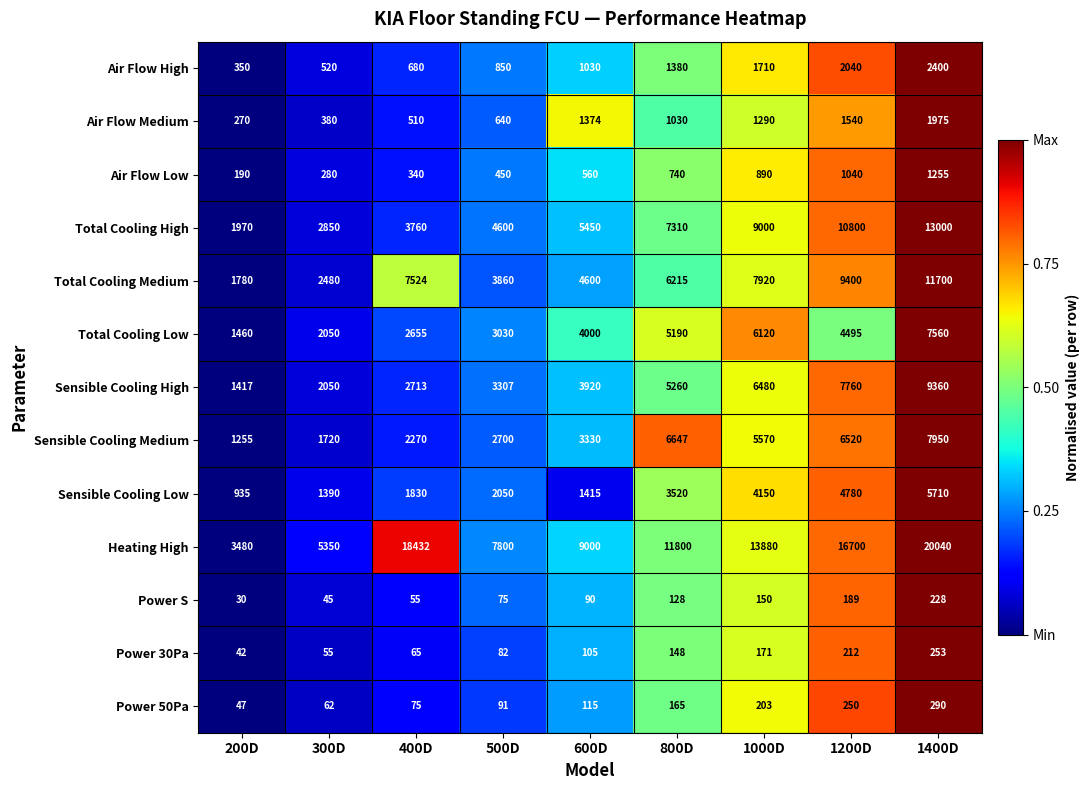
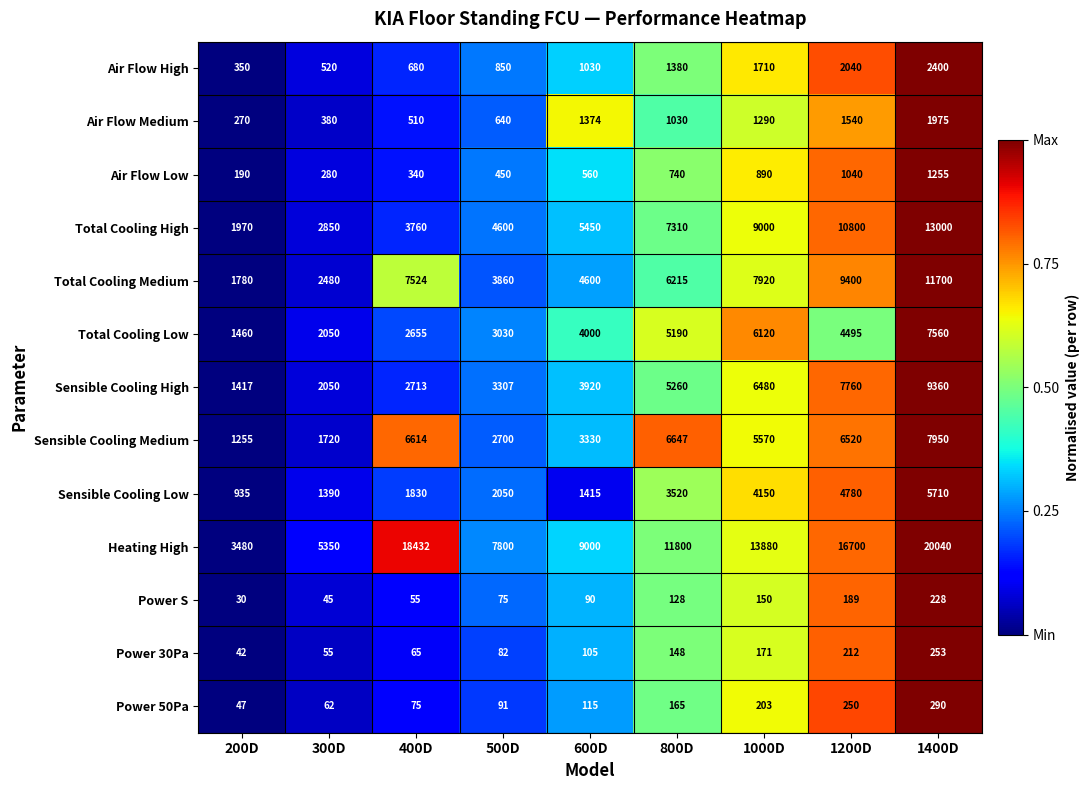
  {
    "Air Flow High": {
      "200D": 350,
      "300D": 520,
      "400D": 680,
      "500D": 850,
      "600D": 1030,
      "800D": 1380,
      "1000D": 1710,
      "1200D": 2040,
      "1400D": 2400
    },
    "Air Flow Medium": {
      "200D": 270,
      "300D": 380,
      "400D": 510,
      "500D": 640,
      "600D": 1374,
      "800D": 1030,
      "1000D": 1290,
      "1200D": 1540,
      "1400D": 1975
    },
    "Air Flow Low": {
      "200D": 190,
      "300D": 280,
      "400D": 340,
      "500D": 450,
      "600D": 560,
      "800D": 740,
      "1000D": 890,
      "1200D": 1040,
      "1400D": 1255
    },
    "Total Cooling High": {
      "200D": 1970,
      "300D": 2850,
      "400D": 3760,
      "500D": 4600,
      "600D": 5450,
      "800D": 7310,
      "1000D": 9000,
      "1200D": 10800,
      "1400D": 13000
    },
    "Total Cooling Medium": {
      "200D": 1780,
      "300D": 2480,
      "400D": 7524,
      "500D": 3860,
      "600D": 4600,
      "800D": 6215,
      "1000D": 7920,
      "1200D": 9400,
      "1400D": 11700
    },
    "Total Cooling Low": {
      "200D": 1460,
      "300D": 2050,
      "400D": 2655,
      "500D": 3030,
      "600D": 4000,
      "800D": 5190,
      "1000D": 6120,
      "1200D": 4495,
      "1400D": 7560
    },
    "Sensible Cooling High": {
      "200D": 1417,
      "300D": 2050,
      "400D": 2713,
      "500D": 3307,
      "600D": 3920,
      "800D": 5260,
      "1000D": 6480,
      "1200D": 7760,
      "1400D": 9360
    },
    "Sensible Cooling Medium": {
      "200D": 1255,
      "300D": 1720,
-     "400D": 2270,
+     "400D": 6614,
      "500D": 2700,
      "600D": 3330,
      "800D": 6647,
      "1000D": 5570,
      "1200D": 6520,
      "1400D": 7950
    },
    "Sensible Cooling Low": {
      "200D": 935,
      "300D": 1390,
      "400D": 1830,
      "500D": 2050,
      "600D": 1415,
      "800D": 3520,
      "1000D": 4150,
      "1200D": 4780,
      "1400D": 5710
    },
    "Heating High": {
      "200D": 3480,
      "300D": 5350,
      "400D": 18432,
      "500D": 7800,
      "600D": 9000,
      "800D": 11800,
      "1000D": 13880,
      "1200D": 16700,
      "1400D": 20040
    },
    "Power S": {
      "200D": 30,
      "300D": 45,
      "400D": 55,
      "500D": 75,
      "600D": 90,
      "800D": 128,
      "1000D": 150,
      "1200D": 189,
      "1400D": 228
    },
    "Power 30Pa": {
      "200D": 42,
      "300D": 55,
      "400D": 65,
      "500D": 82,
      "600D": 105,
      "800D": 148,
      "1000D": 171,
      "1200D": 212,
      "1400D": 253
    },
    "Power 50Pa": {
      "200D": 47,
      "300D": 62,
      "400D": 75,
      "500D": 91,
      "600D": 115,
      "800D": 165,
      "1000D": 203,
      "1200D": 250,
      "1400D": 290
    }
  }
